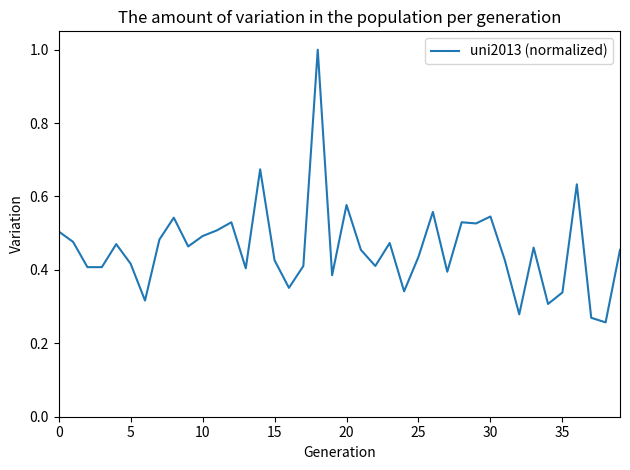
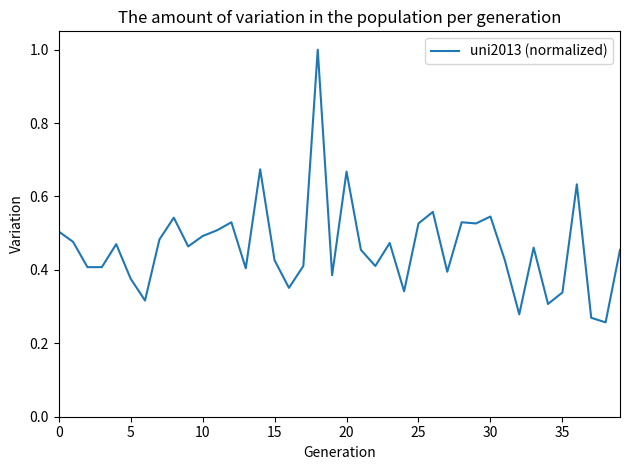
  {
    "0": 0.50,
-   "5": 0.42,
+   "5": 0.38,
    "10": 0.49,
    "15": 0.43,
-   "20": 0.58,
-   "25": 0.44,
+   "20": 0.67,
+   "25": 0.53,
    "30": 0.55,
    "35": 0.34
  }
